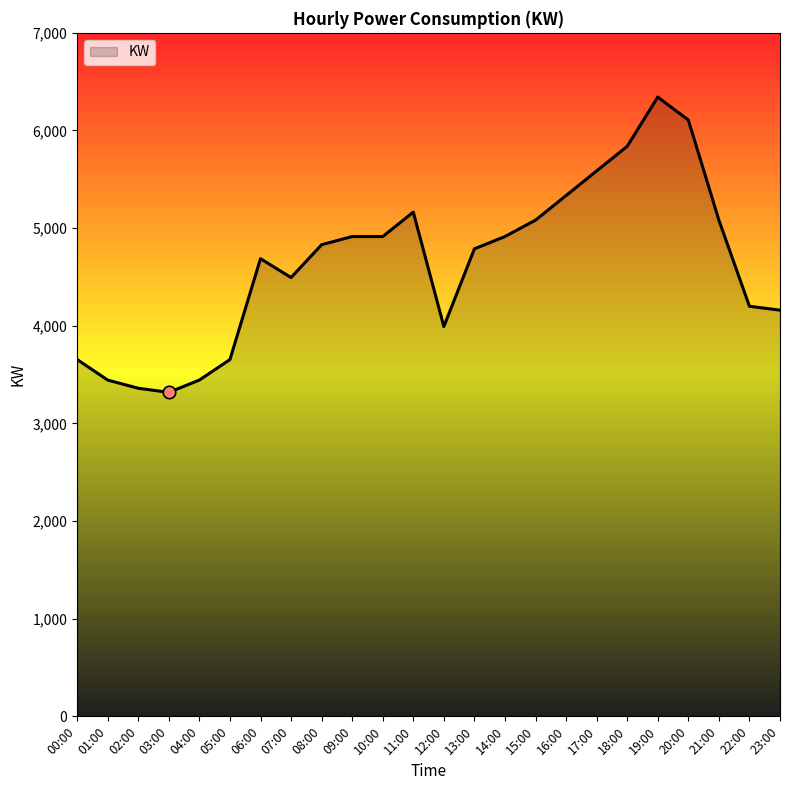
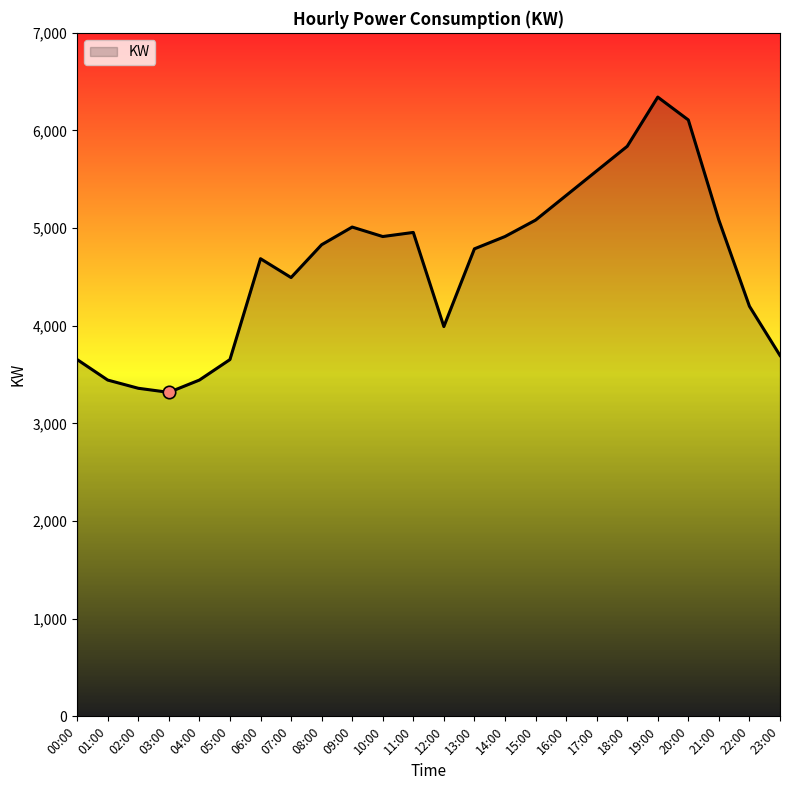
  {
    "KW": {
      "00:00": "3,700",
      "01:00": "3,400",
      "02:00": "3,400",
      "04:00": "3,400",
      "05:00": "3,700",
      "06:00": "4,700",
      "07:00": "4,500",
      "08:00": "4,800",
-     "09:00": "4,900",
+     "09:00": "5,000",
      "10:00": "4,900",
-     "11:00": "5,200",
+     "11:00": "5,000",
      "12:00": "4,000",
      "13:00": "4,800",
      "14:00": "4,900",
      "15:00": "5,100",
      "16:00": "5,300",
      "17:00": "5,600",
      "18:00": "5,800",
      "19:00": "6,300",
      "20:00": "6,100",
      "21:00": "5,100",
      "22:00": "4,200",
-     "23:00": "4,200"
+     "23:00": "3,700"
    }
  }
